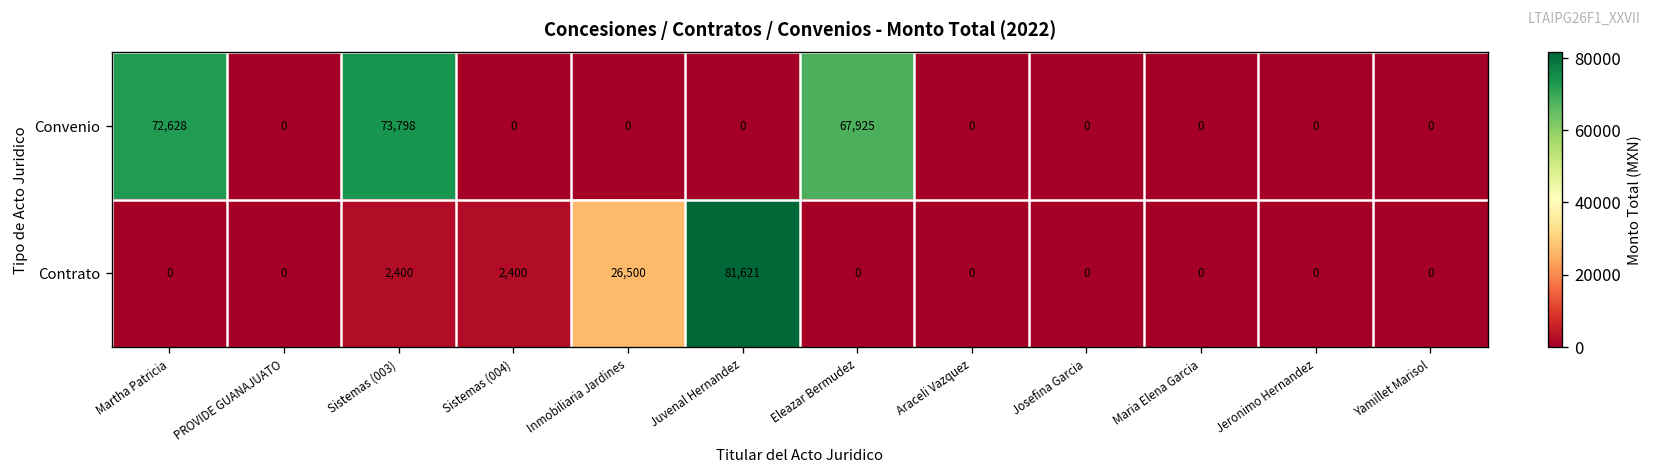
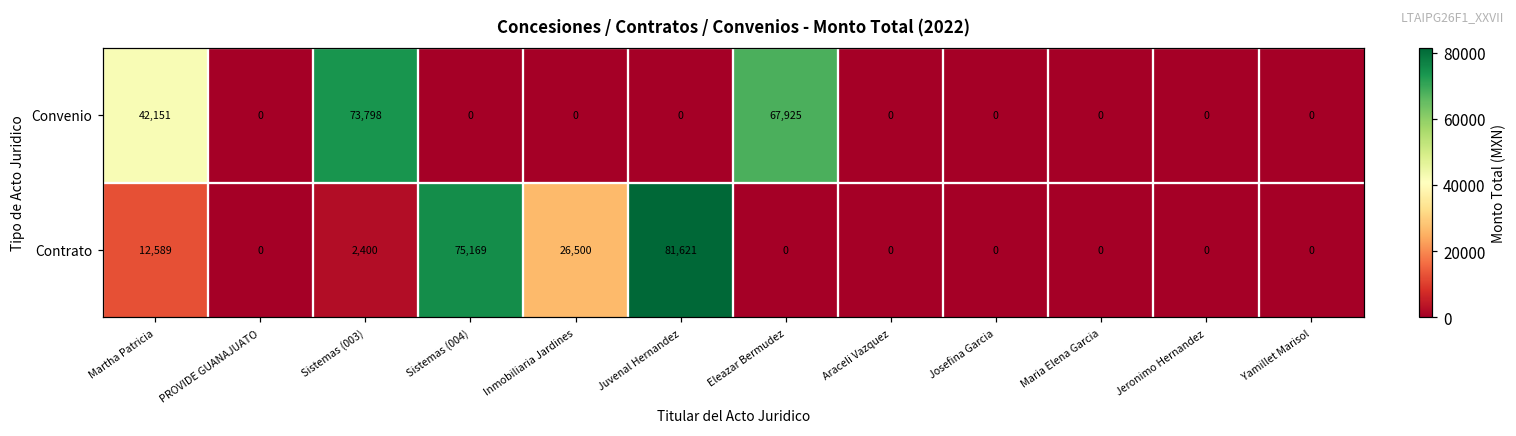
  {
    "Convenio": {
-     "Martha Patricia": "72,628",
+     "Martha Patricia": "42,151",
      "PROVIDE GUANAJUATO": "0",
      "Sistemas (003)": "73,798",
      "Sistemas (004)": "0",
      "Inmobiliaria Jardines": "0",
      "Juvenal Hernandez": "0",
      "Eleazar Bermudez": "67,925",
      "Araceli Vazquez": "0",
      "Josefina Garcia": "0",
      "Maria Elena Garcia": "0",
      "Jeronimo Hernandez": "0",
      "Yamillet Marisol": "0"
    },
    "Contrato": {
-     "Martha Patricia": "0",
+     "Martha Patricia": "12,589",
      "PROVIDE GUANAJUATO": "0",
      "Sistemas (003)": "2,400",
-     "Sistemas (004)": "2,400",
+     "Sistemas (004)": "75,169",
      "Inmobiliaria Jardines": "26,500",
      "Juvenal Hernandez": "81,621",
      "Eleazar Bermudez": "0",
      "Araceli Vazquez": "0",
      "Josefina Garcia": "0",
      "Maria Elena Garcia": "0",
      "Jeronimo Hernandez": "0",
      "Yamillet Marisol": "0"
    }
  }
